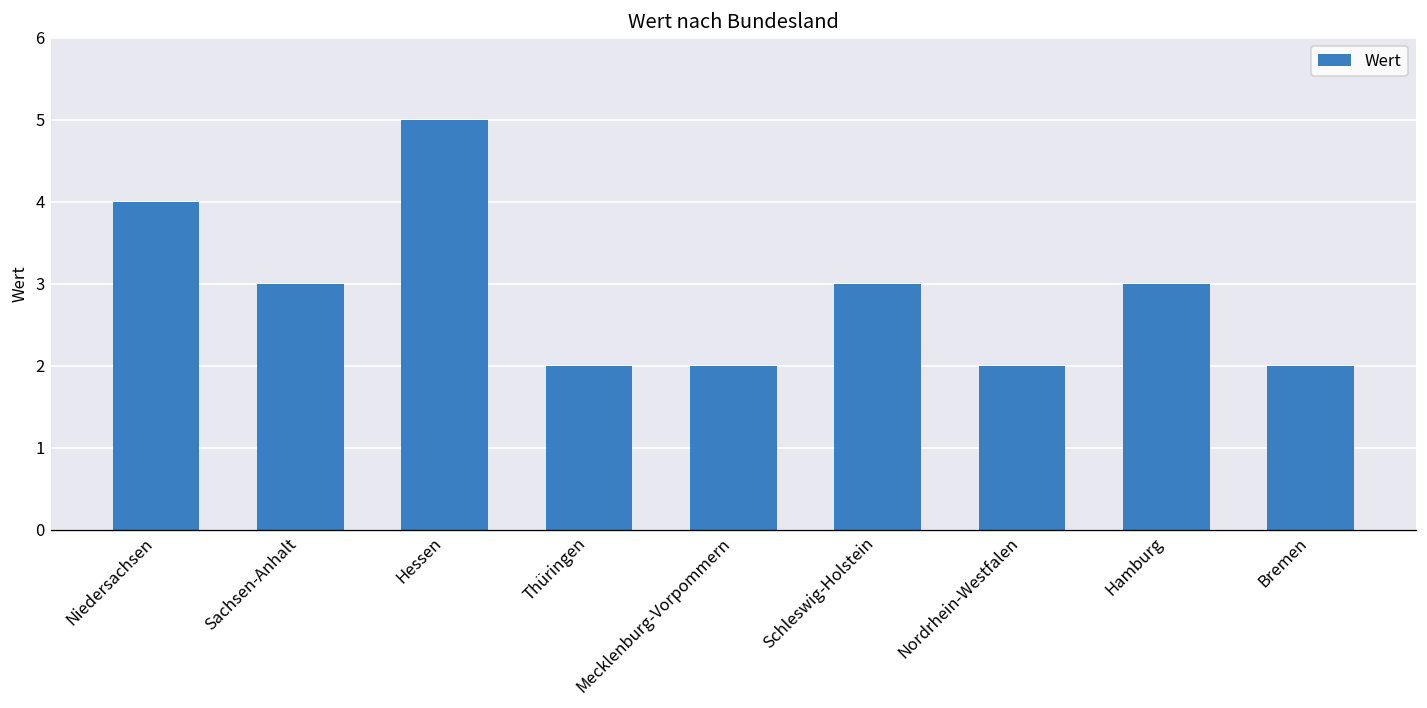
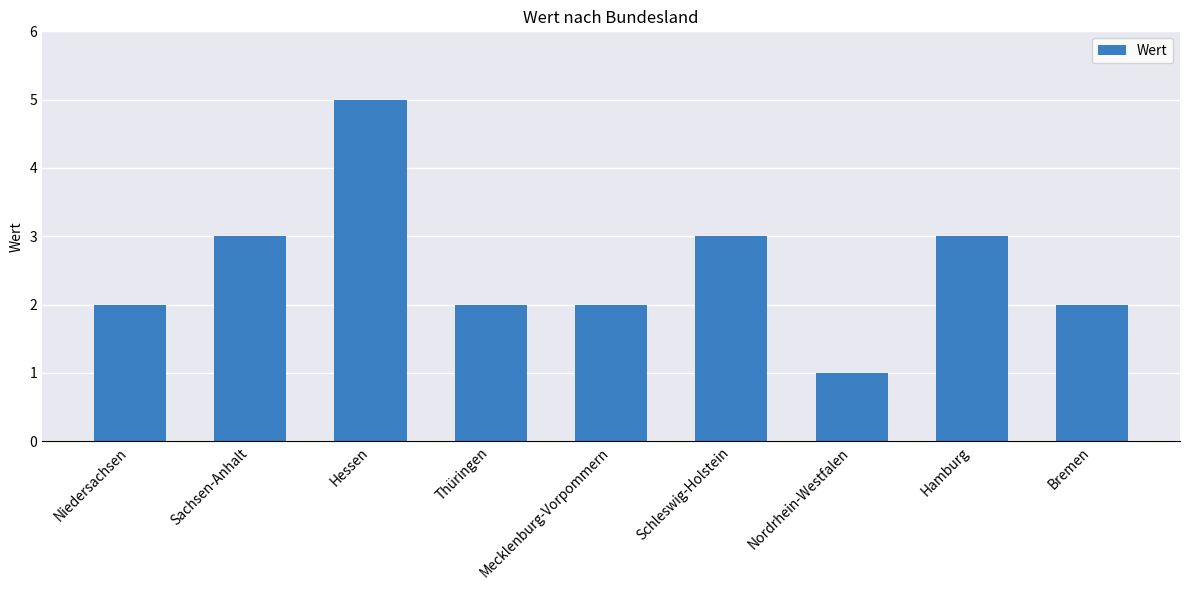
  {
-   "Niedersachsen": 4,
+   "Niedersachsen": 2,
    "Sachsen-Anhalt": 3,
    "Hessen": 5,
    "Thüringen": 2,
    "Mecklenburg-Vorpommern": 2,
    "Schleswig-Holstein": 3,
-   "Nordrhein-Westfalen": 2,
+   "Nordrhein-Westfalen": 1,
    "Hamburg": 3,
    "Bremen": 2
  }
